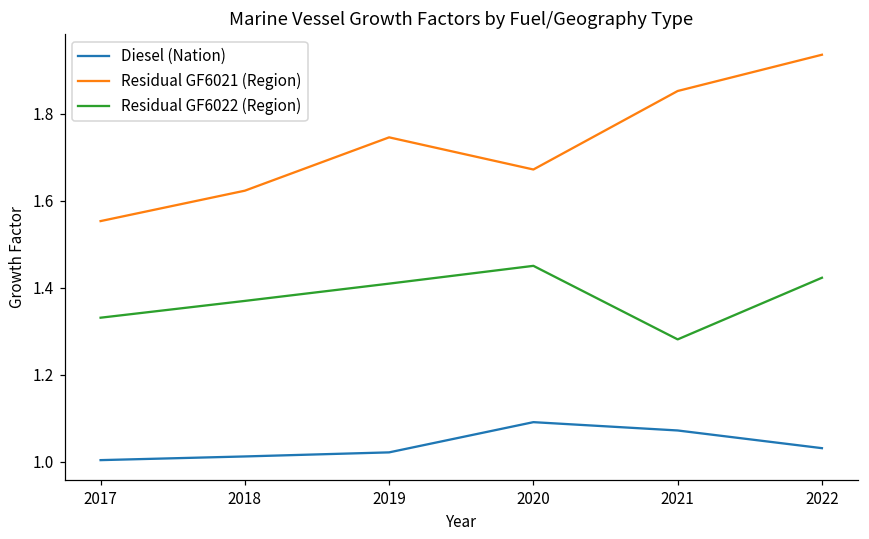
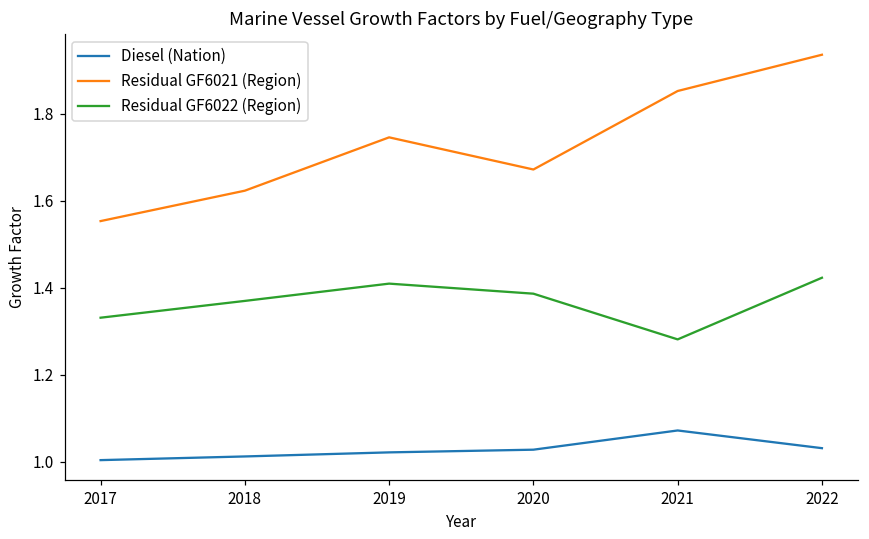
  {
    "Diesel (Nation)": {
      "2017": 1.00,
      "2018": 1.01,
      "2019": 1.02,
-     "2020": 1.09,
+     "2020": 1.03,
      "2021": 1.07,
      "2022": 1.03
    },
    "Residual GF6021 (Region)": {
      "2017": 1.55,
      "2018": 1.62,
      "2019": 1.75,
      "2020": 1.67,
      "2021": 1.85,
      "2022": 1.94
    },
    "Residual GF6022 (Region)": {
      "2017": 1.33,
      "2018": 1.37,
      "2019": 1.41,
-     "2020": 1.45,
+     "2020": 1.39,
      "2021": 1.28,
      "2022": 1.42
    }
  }
